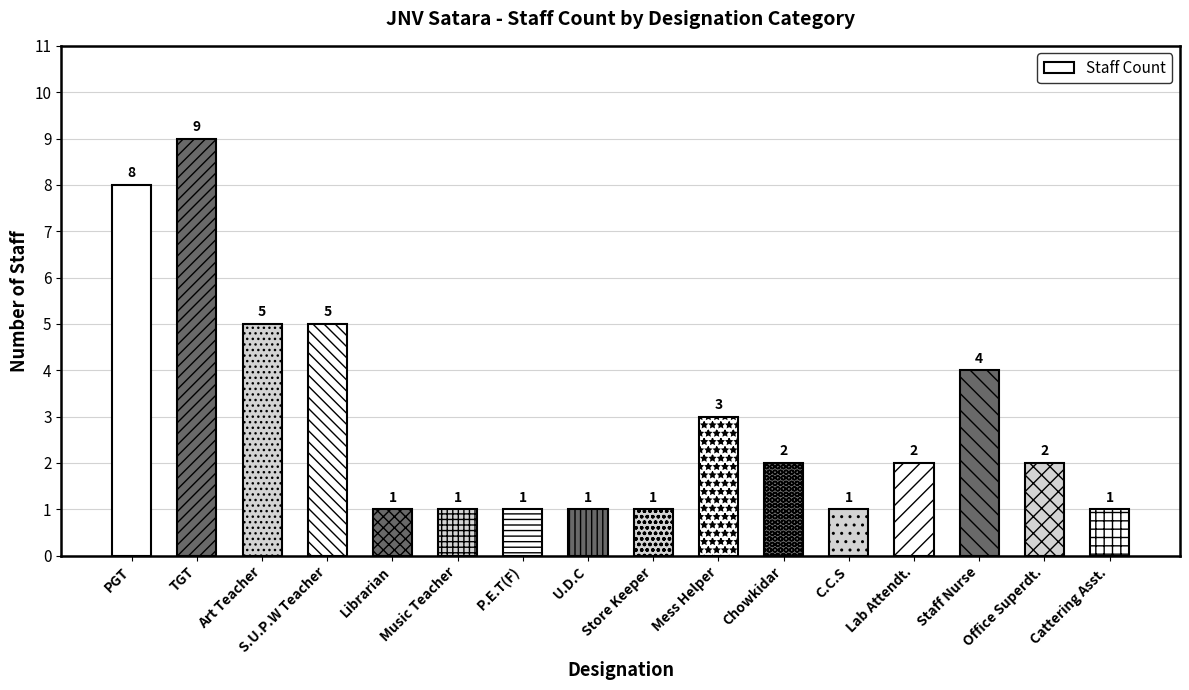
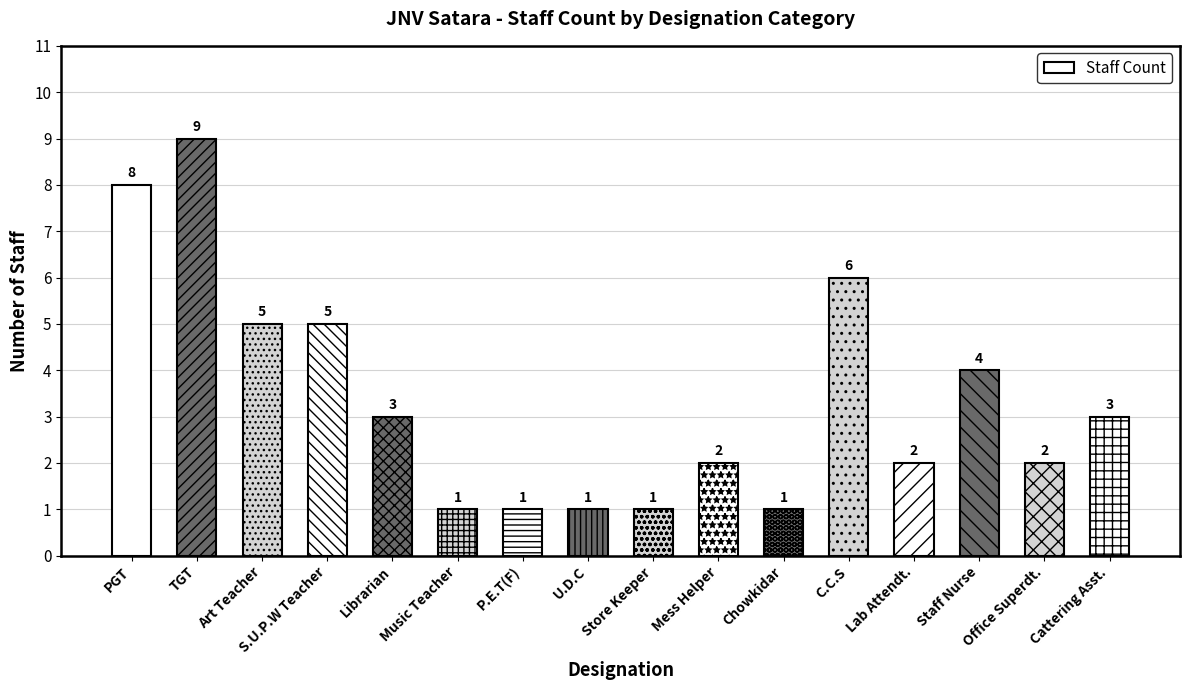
  {
    "PGT": 8,
    "TGT": 9,
    "Art Teacher": 5,
    "S.U.P.W Teacher": 5,
-   "Librarian": 1,
+   "Librarian": 3,
    "Music Teacher": 1,
    "P.E.T(F)": 1,
    "U.D.C": 1,
    "Store Keeper": 1,
-   "Mess Helper": 3,
-   "Chowkidar": 2,
-   "C.C.S": 1,
+   "Mess Helper": 2,
+   "Chowkidar": 1,
+   "C.C.S": 6,
    "Lab Attendt.": 2,
    "Staff Nurse": 4,
    "Office Superdt.": 2,
-   "Cattering Asst.": 1
+   "Cattering Asst.": 3
  }
